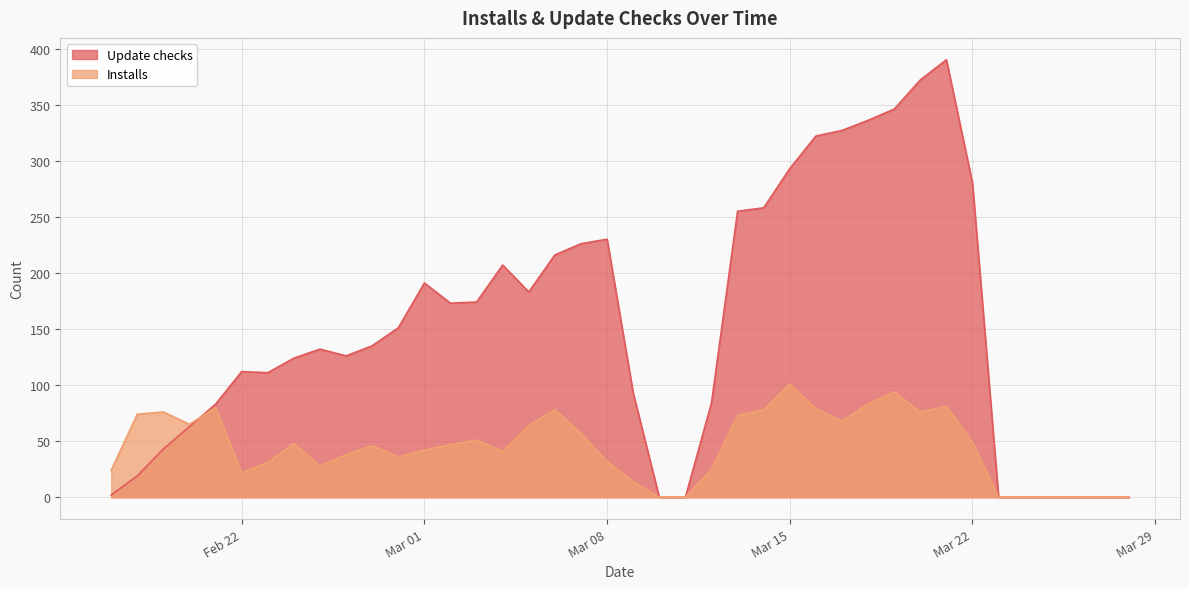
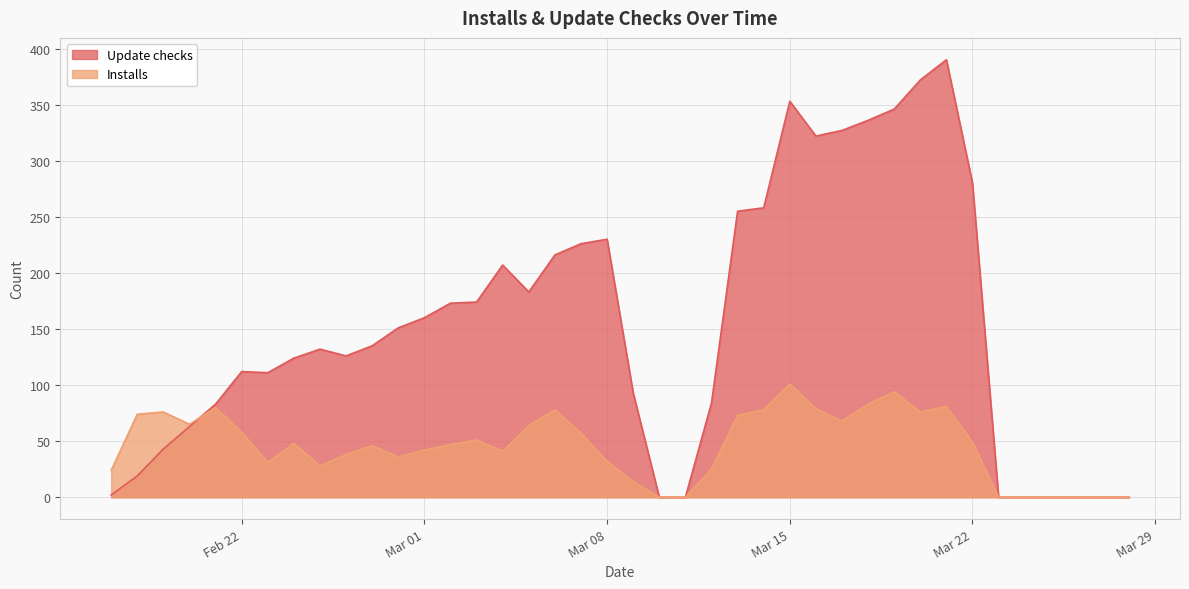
  {
    "Update checks": {
      "Feb 22": 112,
-     "Mar 01": 191,
+     "Mar 01": 160,
      "Mar 08": 230,
-     "Mar 15": 293,
+     "Mar 15": 353,
      "Mar 22": 280
    },
    "Installs": {
-     "Feb 22": 22,
+     "Feb 22": 58,
      "Mar 01": 42,
      "Mar 08": 32,
      "Mar 15": 101,
      "Mar 22": 49
    }
  }
